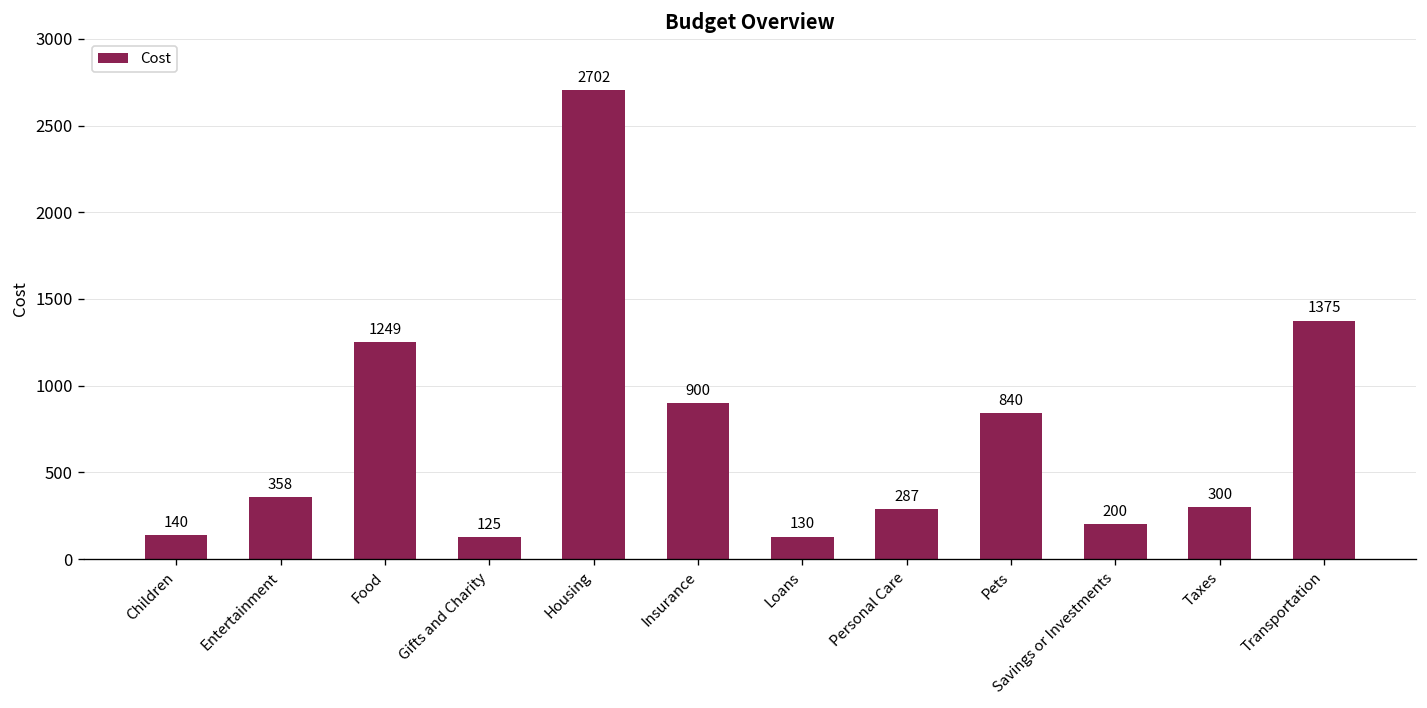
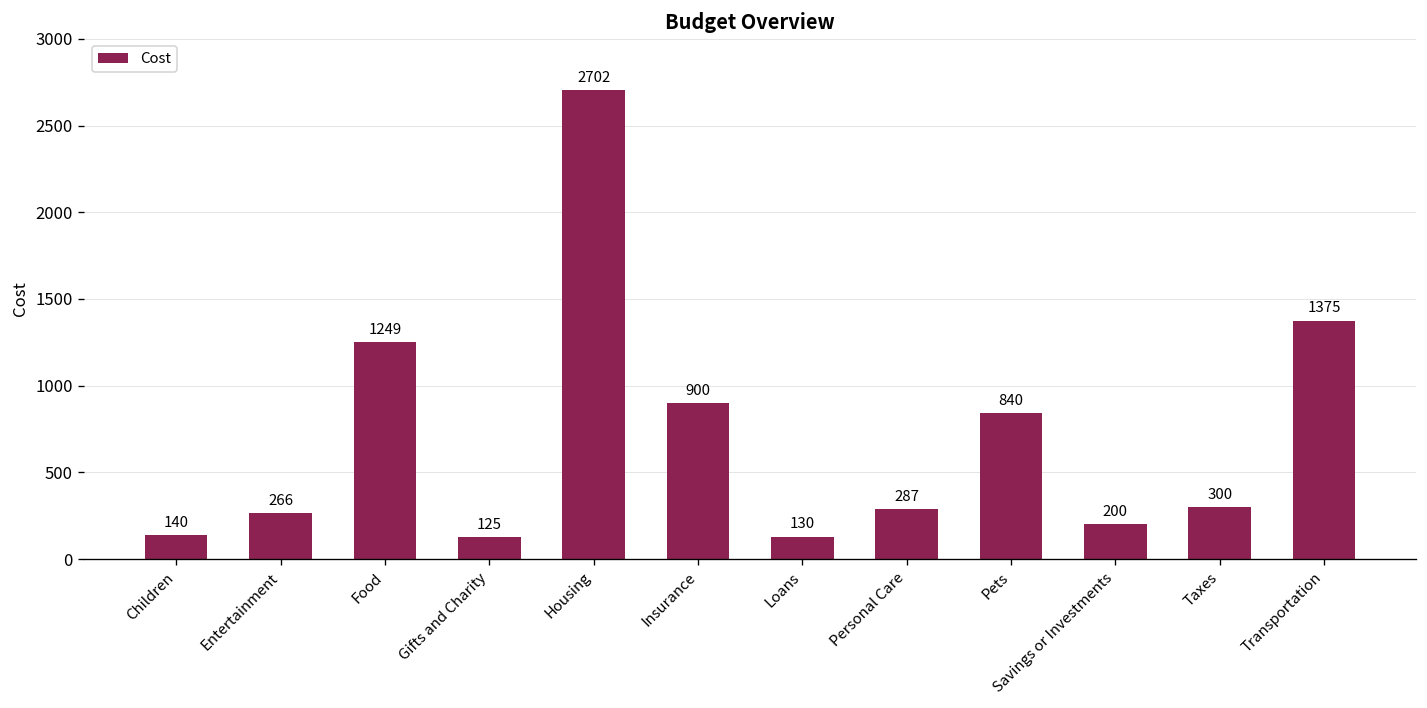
  {
    "Children": 140,
-   "Entertainment": 358,
+   "Entertainment": 266,
    "Food": 1249,
    "Gifts and Charity": 125,
    "Housing": 2702,
    "Insurance": 900,
    "Loans": 130,
    "Personal Care": 287,
    "Pets": 840,
    "Savings or Investments": 200,
    "Taxes": 300,
    "Transportation": 1375
  }
